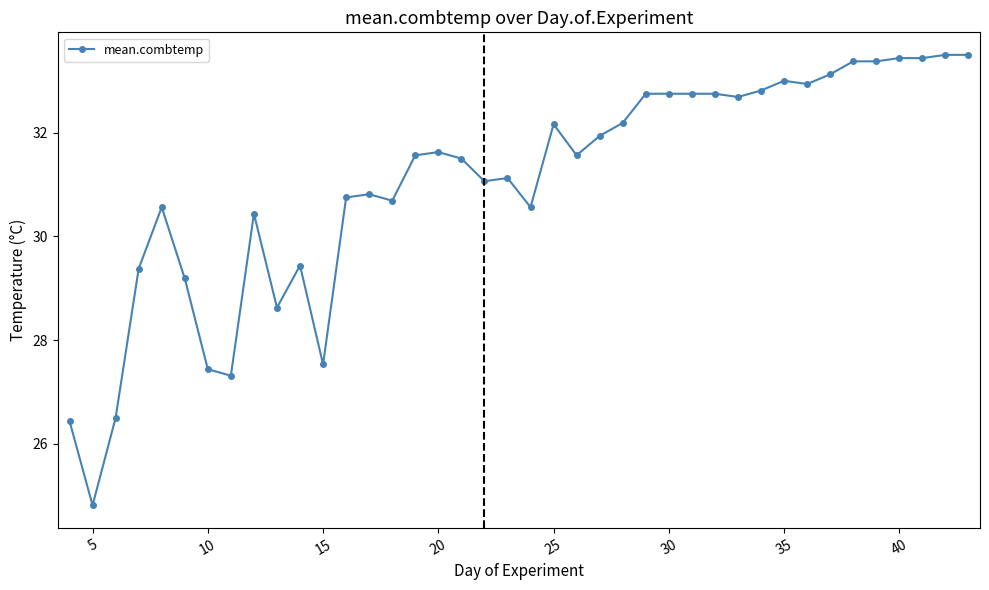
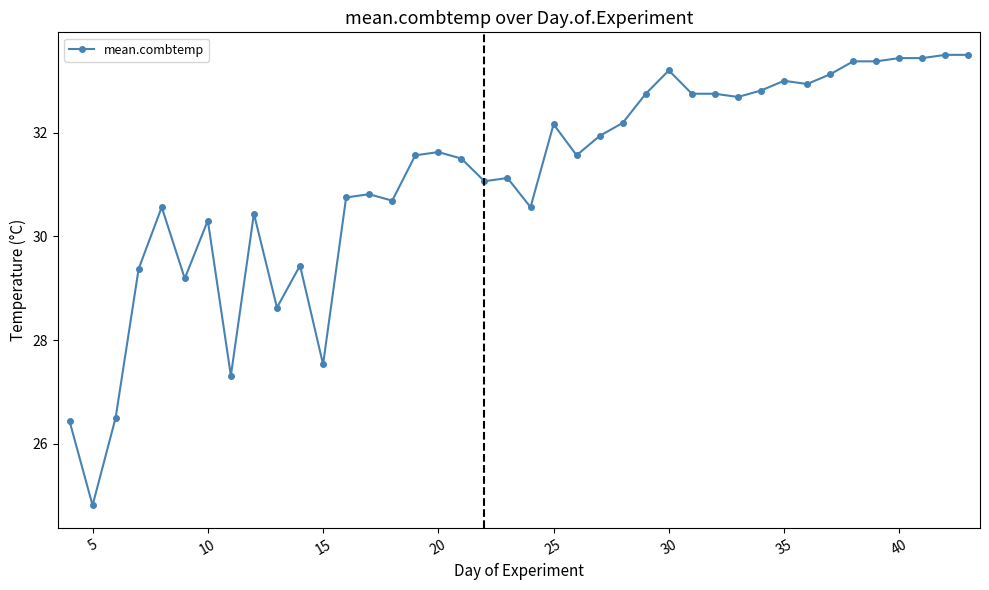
  {
    "5": 24.8,
-   "10": 27.4,
+   "10": 30.3,
    "15": 27.5,
    "20": 31.6,
    "25": 32.2,
-   "30": 32.8,
+   "30": 33.2,
    "35": 33.0,
    "40": 33.4
  }
